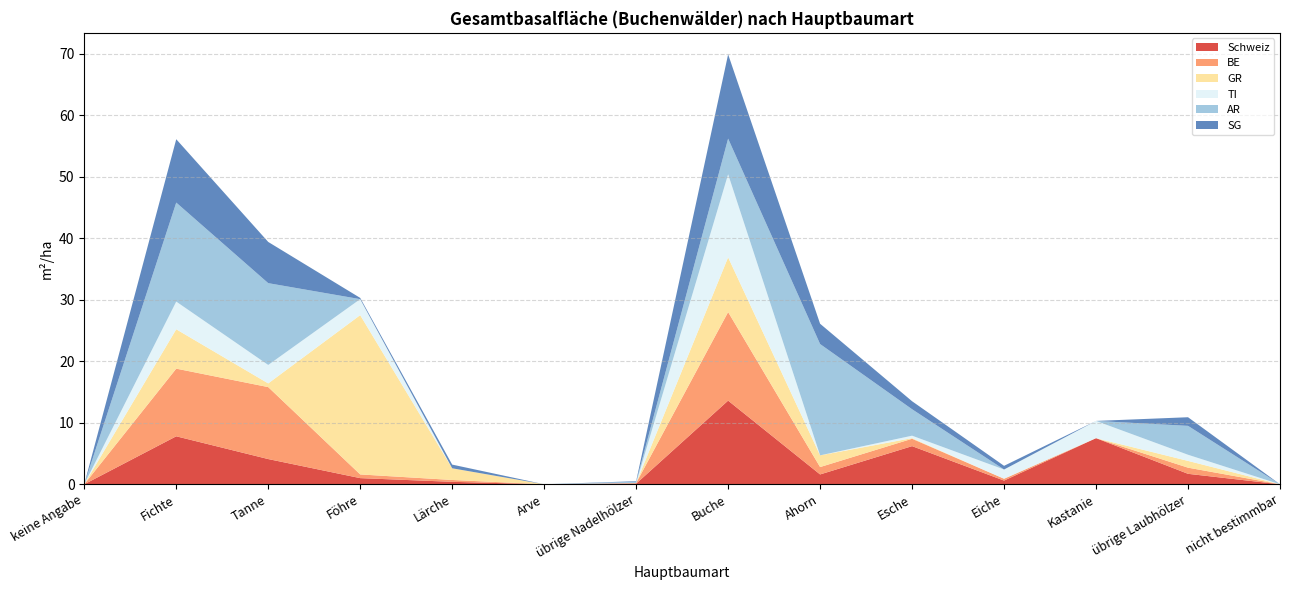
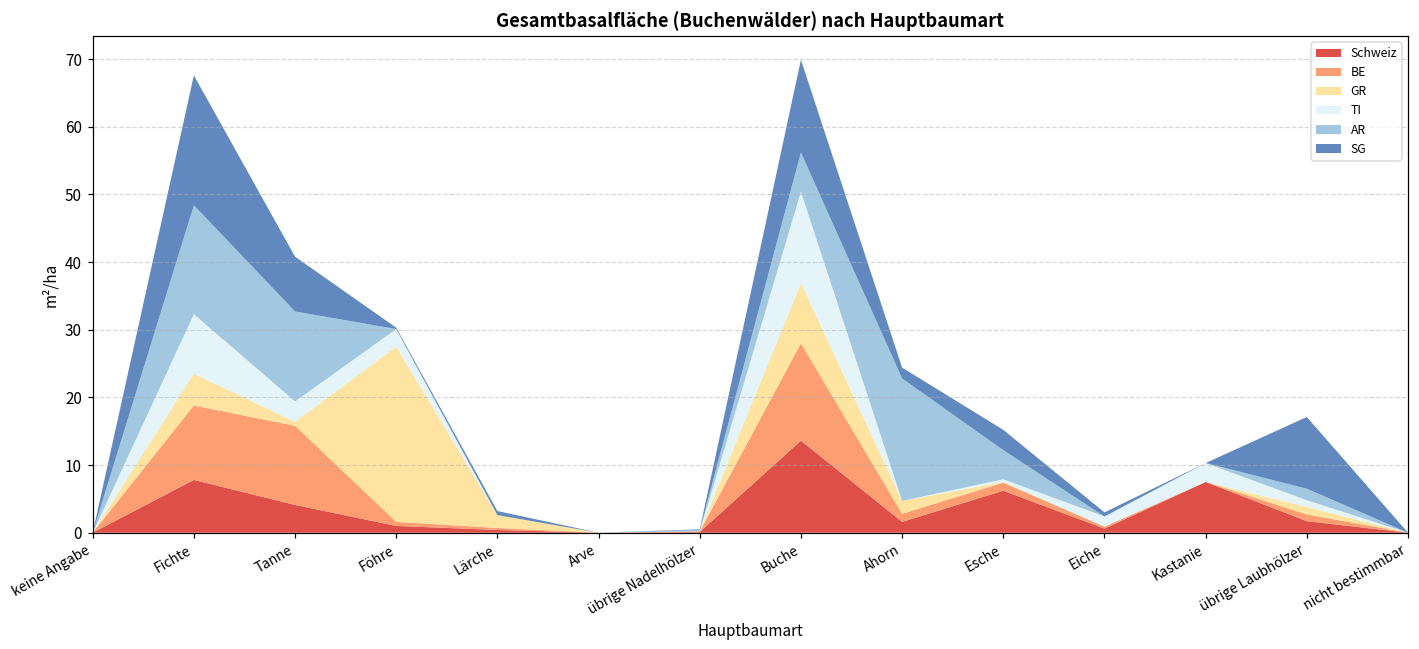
  {
    "Schweiz": {
      "Fichte": 8,
      "Tanne": 4,
      "Föhre": 1,
      "Buche": 14,
      "Ahorn": 2,
      "Esche": 6,
      "übrige Laubhölzer": 2
    },
    "BE": {
      "Fichte": 11,
      "Tanne": 12,
      "Föhre": 1,
      "Buche": 14,
      "Ahorn": 1,
      "übrige Laubhölzer": 1
    },
    "GR": {
-     "Fichte": 6,
+     "Fichte": 5,
      "Tanne": 1,
      "Föhre": 26,
      "Buche": 9,
      "übrige Laubhölzer": 1
    },
    "TI": {
-     "Fichte": 5,
+     "Fichte": 9,
      "Tanne": 3,
      "Buche": 14,
      "übrige Laubhölzer": 1
    },
    "AR": {
      "Fichte": 16,
      "Tanne": 13,
      "Buche": 6,
      "Ahorn": 18,
      "Esche": 4,
-     "übrige Laubhölzer": 5
+     "übrige Laubhölzer": 2
    },
    "SG": {
-     "Fichte": 10,
-     "Tanne": 7,
+     "Fichte": 19,
+     "Tanne": 8,
      "Lärche": 1,
      "Buche": 14,
-     "Ahorn": 3,
-     "Esche": 1,
+     "Ahorn": 2,
+     "Esche": 3,
      "Eiche": 1,
-     "übrige Laubhölzer": 1
+     "übrige Laubhölzer": 11
    }
  }
